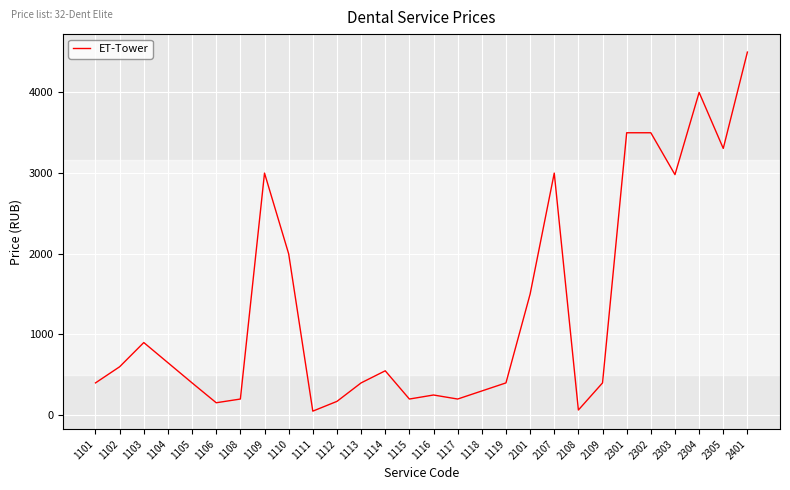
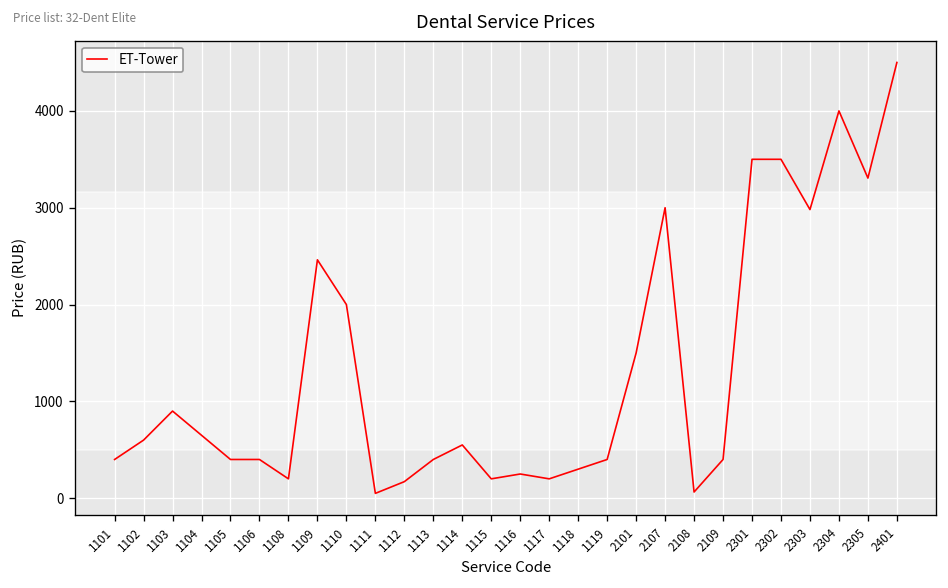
  {
    "1101": 400,
    "1102": 600,
    "1103": 900,
    "1104": 700,
    "1105": 400,
-   "1106": 200,
+   "1106": 400,
    "1108": 200,
-   "1109": 3000,
+   "1109": 2500,
    "1110": 2000,
    "1111": 100,
    "1112": 200,
    "1113": 400,
    "1114": 600,
    "1115": 200,
    "1116": 300,
    "1117": 200,
    "1118": 300,
    "1119": 400,
    "2101": 1500,
    "2107": 3000,
    "2108": 100,
    "2109": 400,
    "2301": 3500,
    "2302": 3500,
    "2303": 3000,
    "2304": 4000,
    "2305": 3300,
    "2401": 4500
  }
